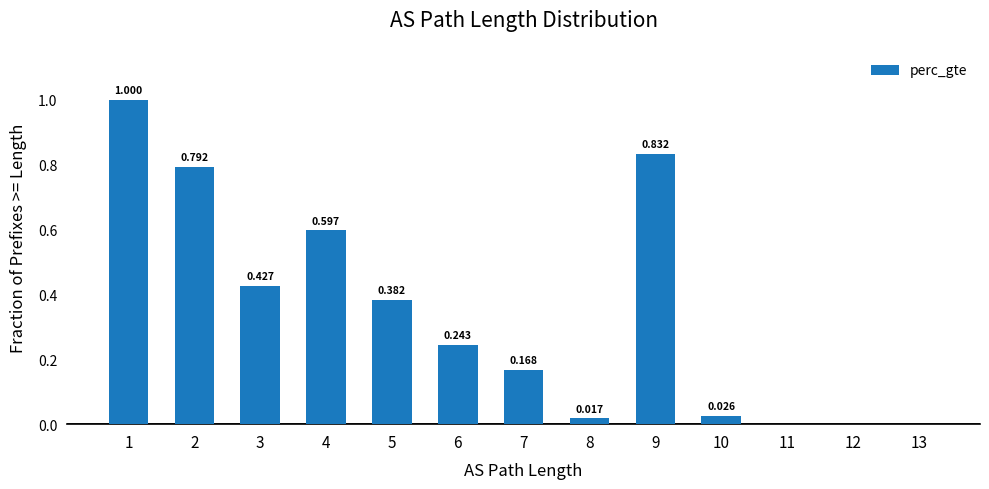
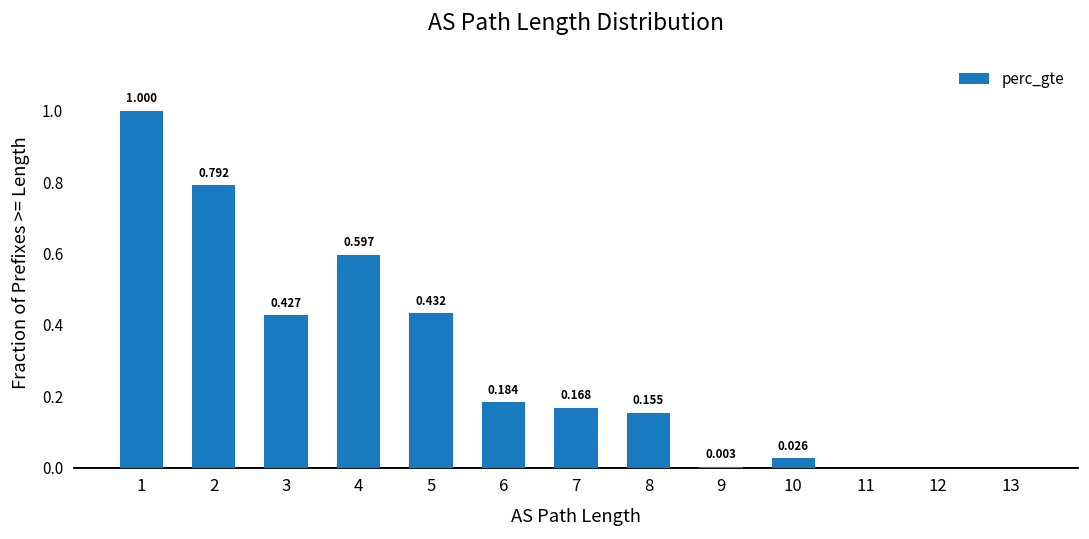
  {
    "1": 1.000,
    "2": 0.792,
    "3": 0.427,
    "4": 0.597,
-   "5": 0.382,
-   "6": 0.243,
+   "5": 0.432,
+   "6": 0.184,
    "7": 0.168,
-   "8": 0.017,
-   "9": 0.832,
+   "8": 0.155,
+   "9": 0.003,
    "10": 0.026
  }
